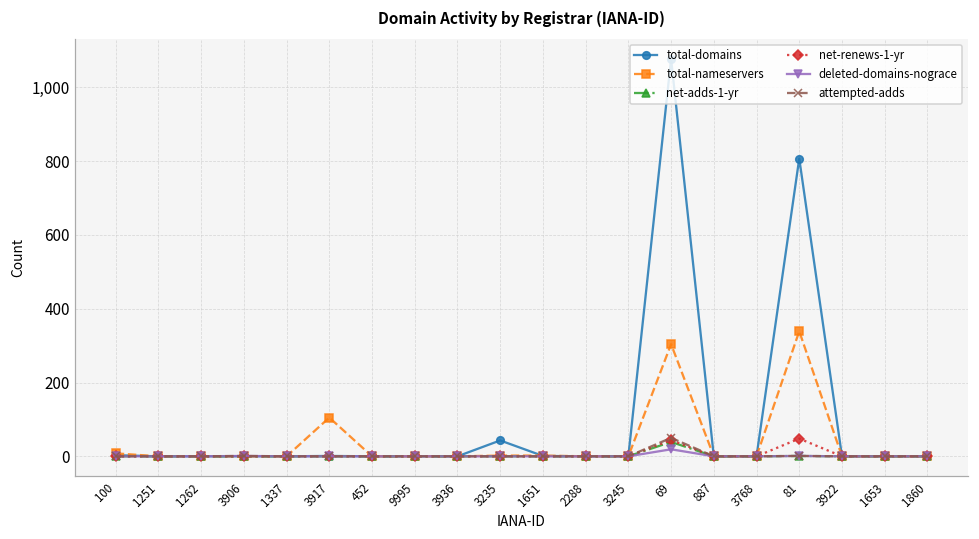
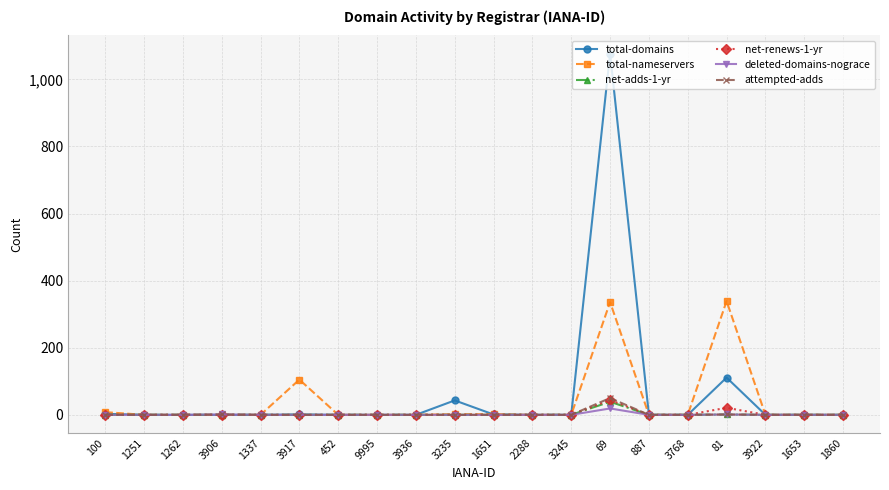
  {
    "total-domains": {
      "3235": 40,
-     "81": 810
+     "81": 110
    },
    "total-nameservers": {
      "3917": 110,
-     "69": 300,
+     "69": 340,
      "81": 340
    },
    "net-renews-1-yr": {
-     "81": 50
+     "81": 20
    },
    "deleted-domains-nograce": {
      "69": 20
    }
  }
